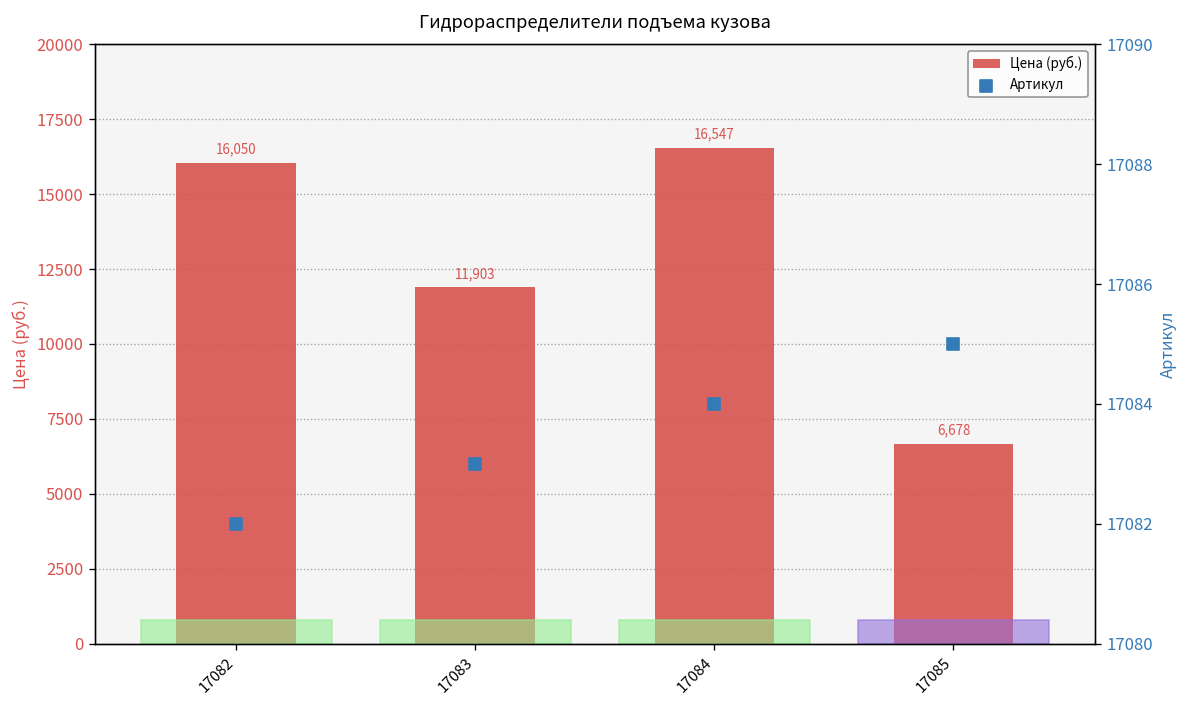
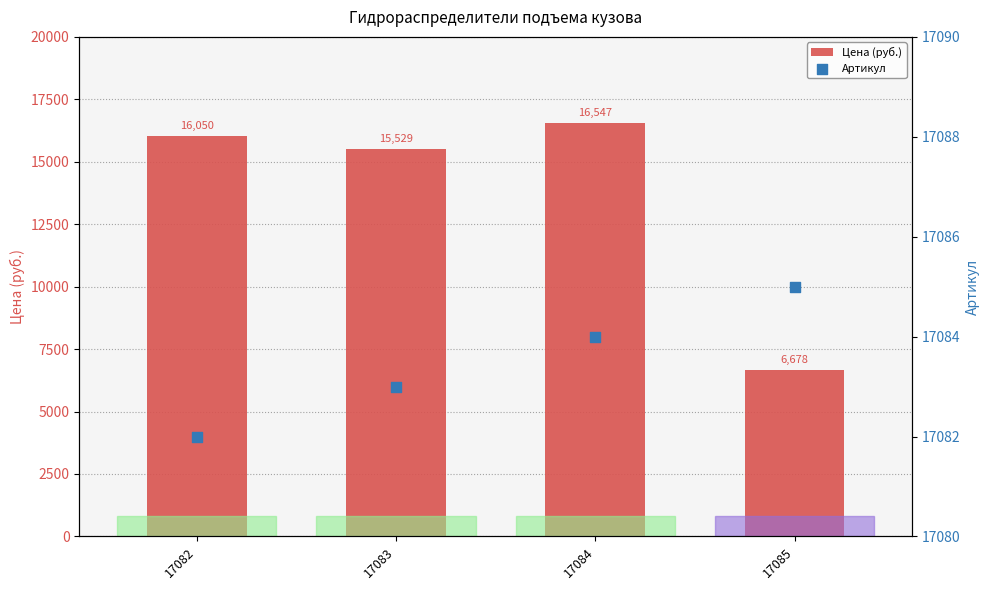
  {
    "Цена (руб.)": {
      "17082": "16,050",
-     "17083": "11,903",
+     "17083": "15,529",
      "17084": "16,547",
      "17085": "6,678"
    }
  }
